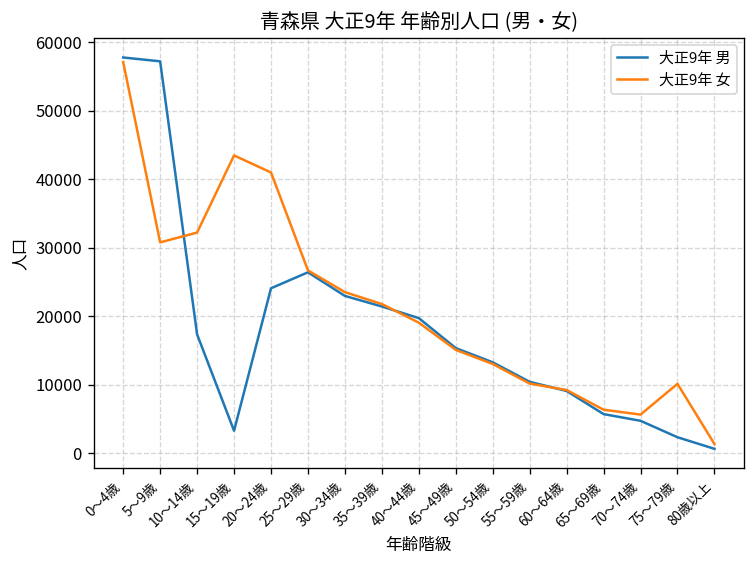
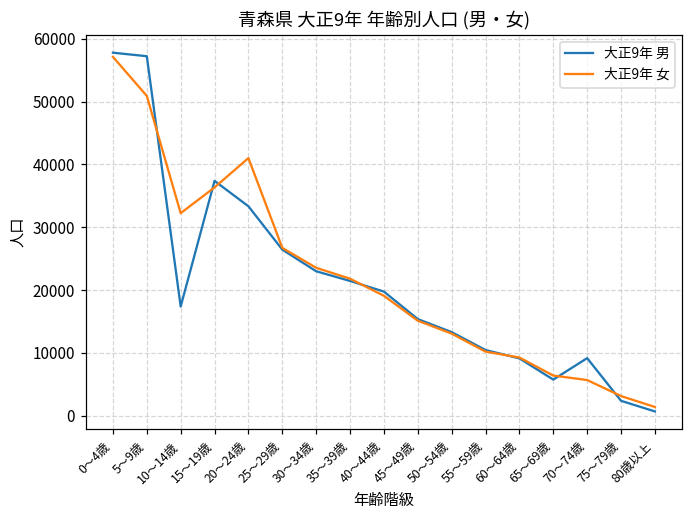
  {
    "大正9年 男": {
      "0～4歳": 58000,
      "5～9歳": 57000,
      "10～14歳": 17000,
-     "15～19歳": 3000,
-     "20～24歳": 24000,
+     "15～19歳": 37000,
+     "20～24歳": 33000,
      "30～34歳": 23000,
      "40～44歳": 20000,
      "65～69歳": 6000,
-     "70～74歳": 5000,
+     "70～74歳": 9000,
      "75～79歳": 2000,
      "80歳以上": 1000
    },
    "大正9年 女": {
      "0～4歳": 57000,
-     "5～9歳": 31000,
+     "5～9歳": 51000,
      "10～14歳": 32000,
-     "15～19歳": 44000,
+     "15～19歳": 36000,
      "20～24歳": 41000,
      "30～34歳": 24000,
      "40～44歳": 19000,
      "65～69歳": 6000,
      "70～74歳": 6000,
-     "75～79歳": 10000,
+     "75～79歳": 3000,
      "80歳以上": 1000
    }
  }
